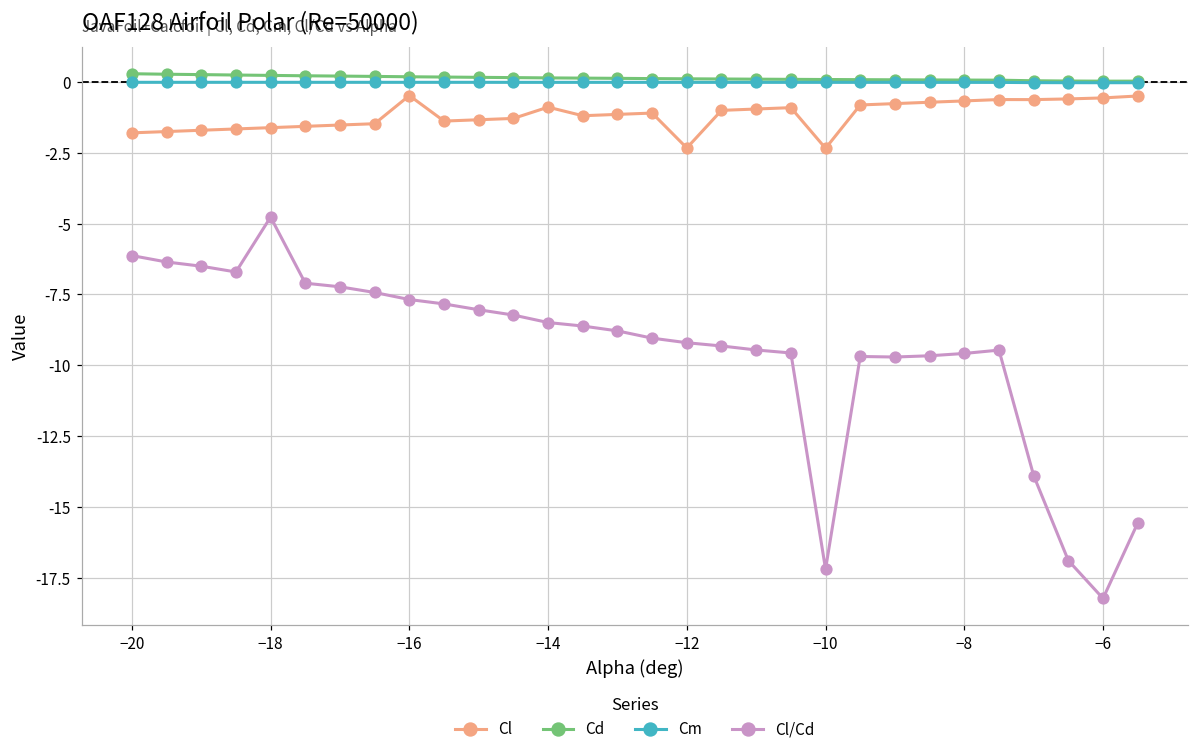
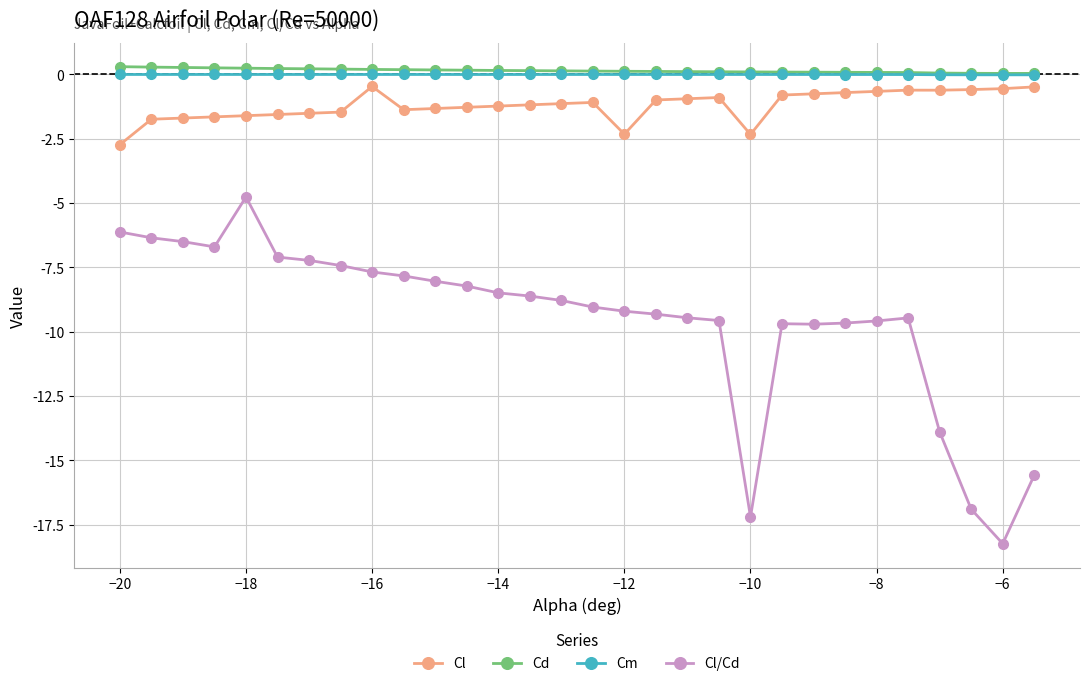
  {
    "Cl": {
-     "−20": -1.8,
+     "−20": -2.7,
      "−18": -1.6,
      "−16": -0.5,
-     "−14": -0.9,
+     "−14": -1.2,
      "−12": -2.3,
      "−10": -2.3,
      "−8": -0.7,
      "−6": -0.6
    },
    "Cd": {
      "−20": 0.3,
      "−18": 0.2,
      "−16": 0.2,
      "−14": 0.1,
      "−12": 0.1
    },
    "Cm": {
      "−20": 0.0,
      "−18": 0.0,
      "−16": 0.0,
      "−14": 0.0,
      "−12": 0.0
    },
    "Cl/Cd": {
      "−20": -6.1,
      "−18": -4.8,
      "−16": -7.7,
      "−14": -8.5,
      "−12": -9.2,
      "−10": -17.2,
      "−8": -9.6,
      "−6": -18.2
    }
  }
